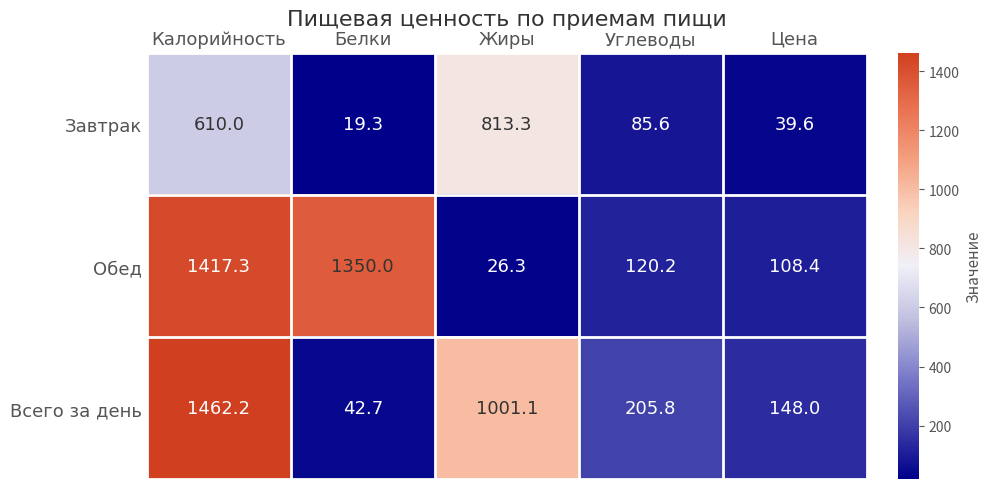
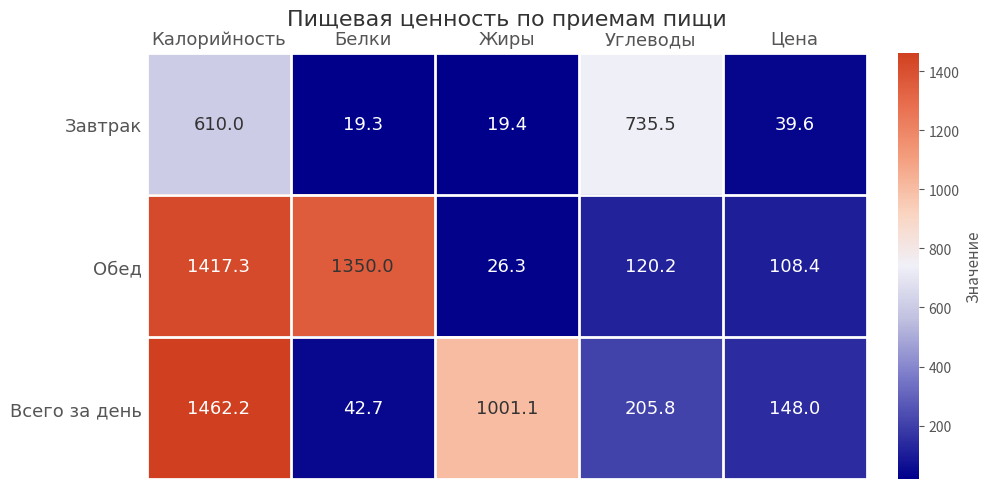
  {
    "Завтрак": {
      "Калорийность": 610.0,
      "Белки": 19.3,
-     "Жиры": 813.3,
-     "Углеводы": 85.6,
+     "Жиры": 19.4,
+     "Углеводы": 735.5,
      "Цена": 39.6
    },
    "Обед": {
      "Калорийность": 1417.3,
      "Белки": 1350.0,
      "Жиры": 26.3,
      "Углеводы": 120.2,
      "Цена": 108.4
    },
    "Всего за день": {
      "Калорийность": 1462.2,
      "Белки": 42.7,
      "Жиры": 1001.1,
      "Углеводы": 205.8,
      "Цена": 148.0
    }
  }
